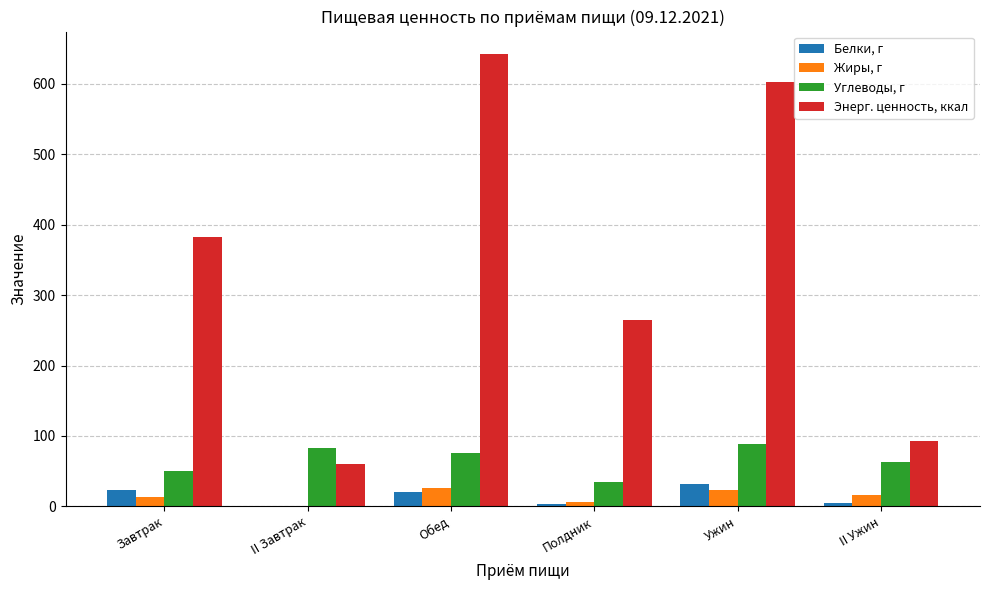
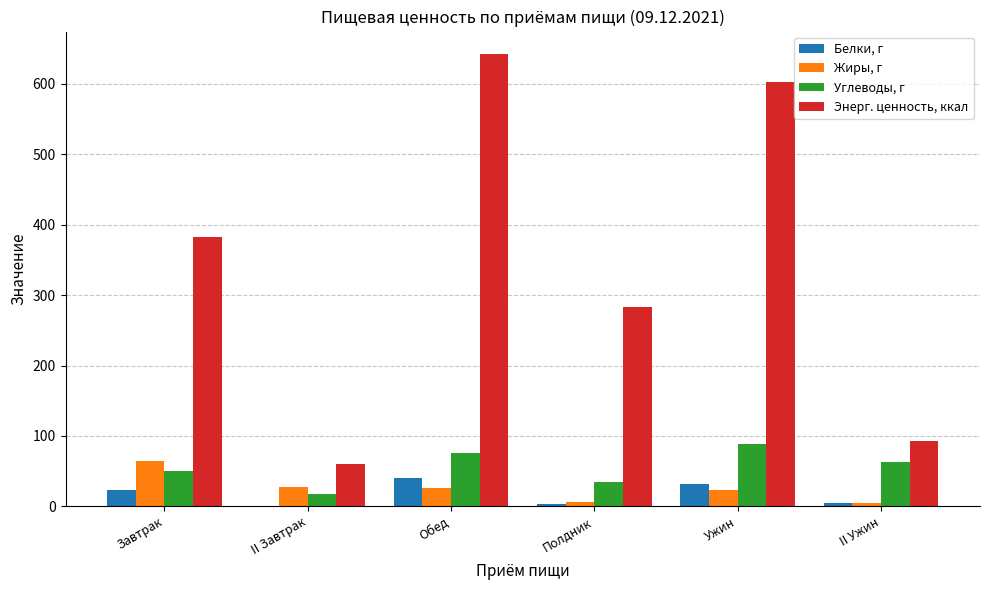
  {
    "Белки, г": {
      "Завтрак": 20,
-     "Обед": 20,
+     "Обед": 40,
      "Ужин": 30,
      "II Ужин": 10
    },
    "Жиры, г": {
-     "Завтрак": 10,
-     "II Завтрак": 0,
+     "Завтрак": 60,
+     "II Завтрак": 30,
      "Обед": 30,
      "Полдник": 10,
      "Ужин": 20,
-     "II Ужин": 20
+     "II Ужин": 0
    },
    "Углеводы, г": {
      "Завтрак": 50,
-     "II Завтрак": 80,
+     "II Завтрак": 20,
      "Обед": 80,
      "Полдник": 40,
      "Ужин": 90,
      "II Ужин": 60
    },
    "Энерг. ценность, ккал": {
      "Завтрак": 380,
      "II Завтрак": 60,
      "Обед": 640,
-     "Полдник": 260,
+     "Полдник": 280,
      "Ужин": 600,
      "II Ужин": 90
    }
  }
